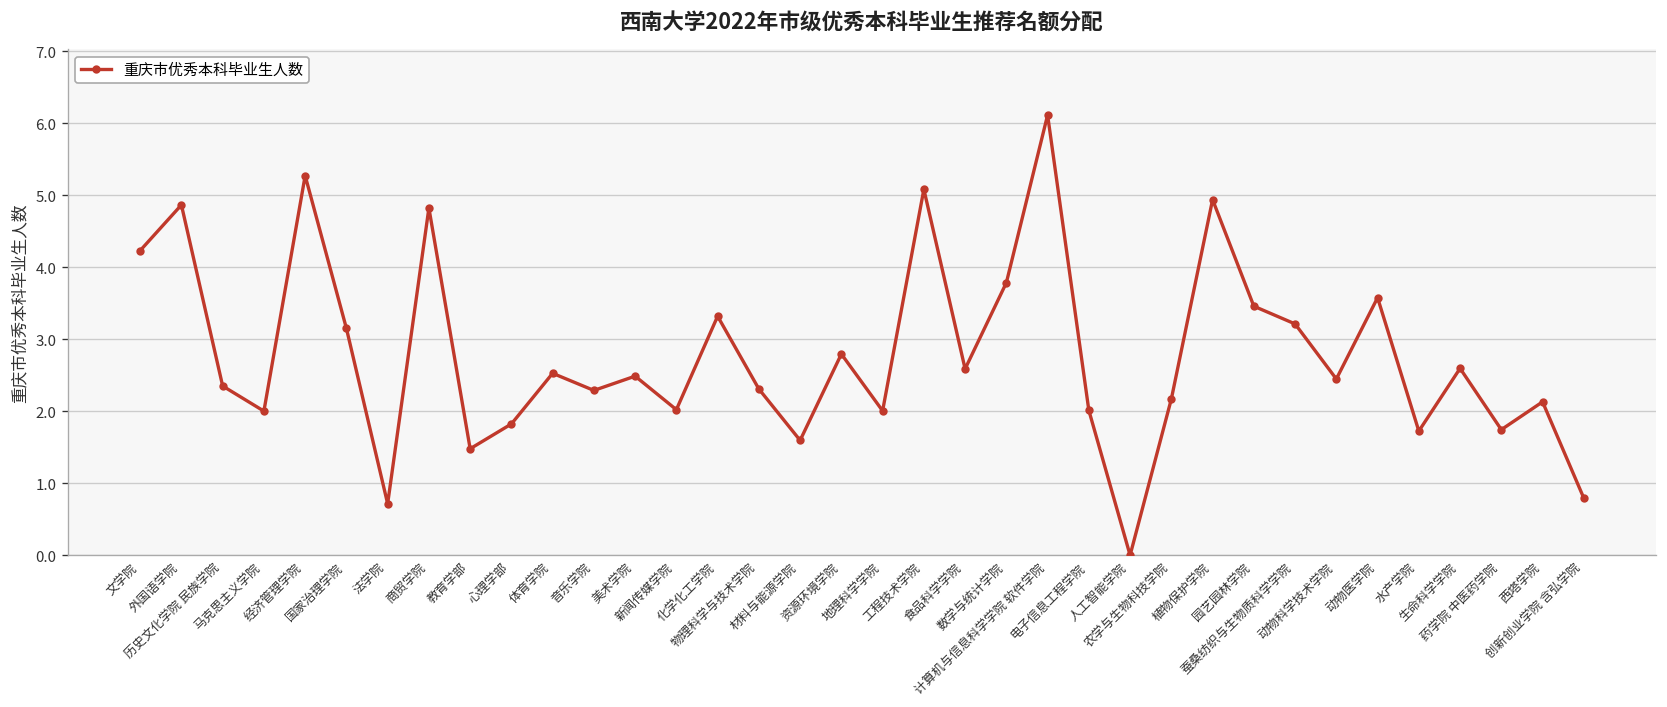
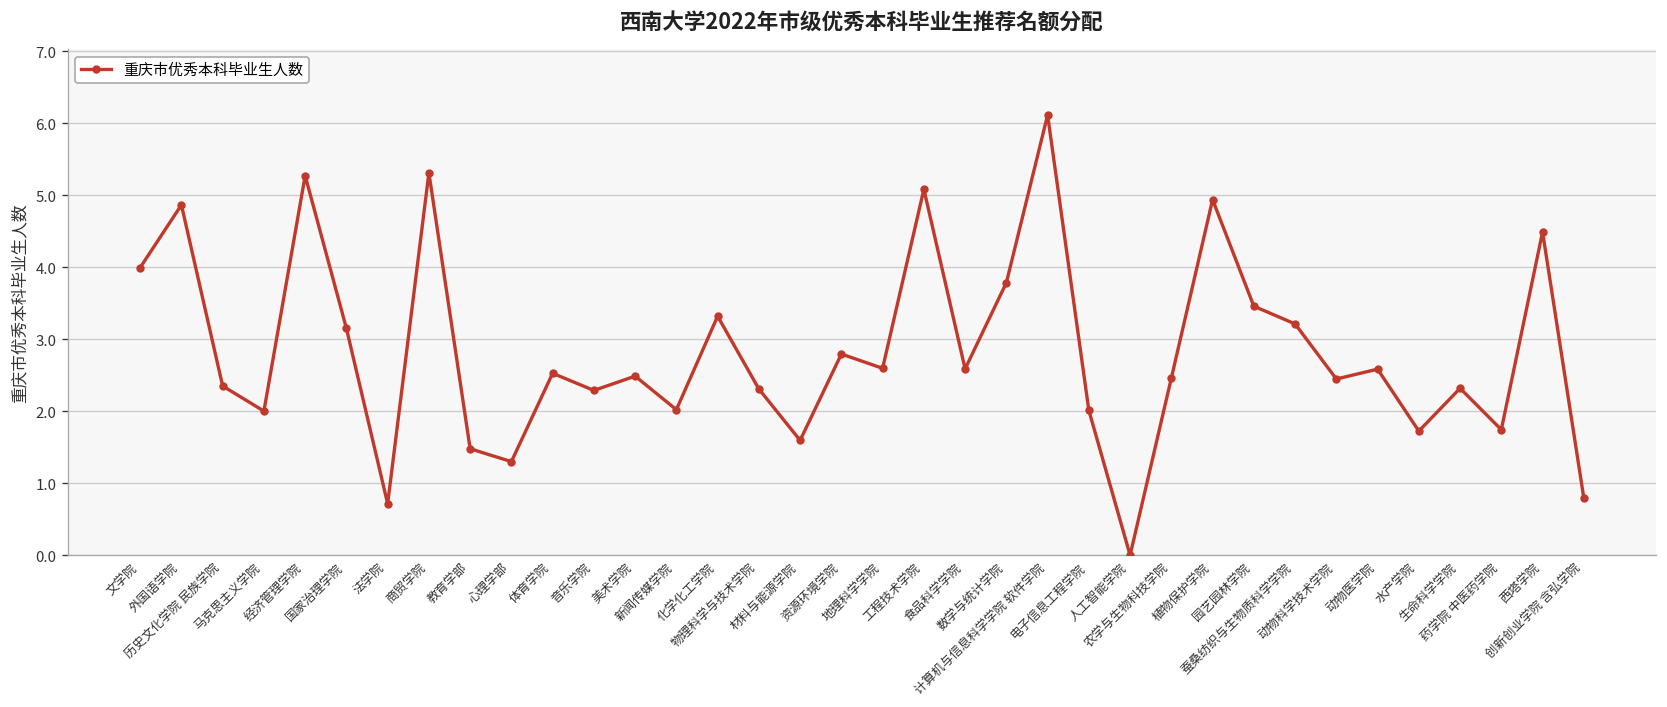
  {
-   "文学院": 4.2,
+   "文学院": 4.0,
    "外国语学院": 4.9,
    "历史文化学院 民族学院": 2.4,
    "马克思主义学院": 2.0,
    "经济管理学院": 5.3,
    "国家治理学院": 3.2,
    "法学院": 0.7,
-   "商贸学院": 4.8,
+   "商贸学院": 5.3,
    "教育学部": 1.5,
-   "心理学部": 1.8,
+   "心理学部": 1.3,
    "体育学院": 2.5,
    "音乐学院": 2.3,
    "美术学院": 2.5,
    "新闻传媒学院": 2.0,
    "化学化工学院": 3.3,
    "物理科学与技术学院": 2.3,
    "材料与能源学院": 1.6,
    "资源环境学院": 2.8,
-   "地理科学学院": 2.0,
+   "地理科学学院": 2.6,
    "工程技术学院": 5.1,
    "食品科学学院": 2.6,
    "数学与统计学院": 3.8,
    "计算机与信息科学学院 软件学院": 6.1,
    "电子信息工程学院": 2.0,
    "人工智能学院": 0.0,
-   "农学与生物科技学院": 2.2,
+   "农学与生物科技学院": 2.5,
    "植物保护学院": 4.9,
    "园艺园林学院": 3.5,
    "蚕桑纺织与生物质科学学院": 3.2,
    "动物科学技术学院": 2.4,
-   "动物医学院": 3.6,
+   "动物医学院": 2.6,
    "水产学院": 1.7,
-   "生命科学学院": 2.6,
+   "生命科学学院": 2.3,
    "药学院 中医药学院": 1.7,
-   "西塔学院": 2.1,
+   "西塔学院": 4.5,
    "创新创业学院 含弘学院": 0.8
  }
